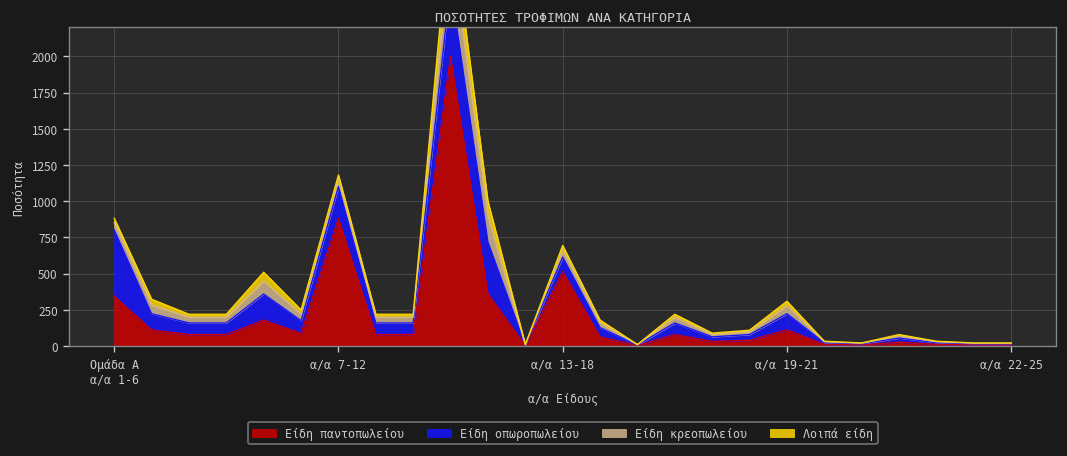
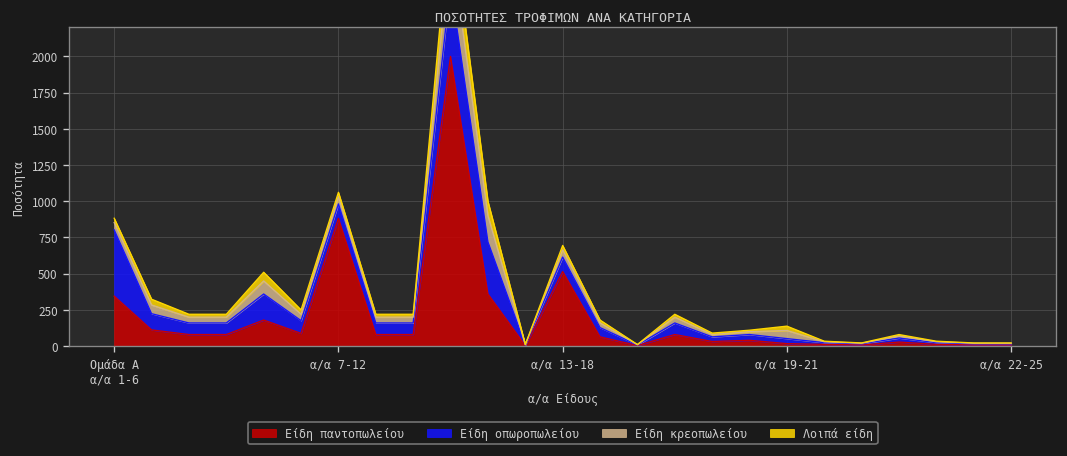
  {
    "Είδη παντοπωλείου": {
      "Ομάδα Α α/α 1-6": 350,
      "α/α 7-12": 880,
      "α/α 13-18": 520,
-     "α/α 19-21": 110
+     "α/α 19-21": 20
    },
    "Είδη οπωροπωλείου": {
      "Ομάδα Α α/α 1-6": 460,
-     "α/α 7-12": 220,
+     "α/α 7-12": 100,
      "α/α 13-18": 100,
-     "α/α 19-21": 110
+     "α/α 19-21": 40
    },
    "Είδη κρεοπωλείου": {
      "Ομάδα Α α/α 1-6": 50,
      "α/α 7-12": 50,
      "α/α 13-18": 50,
      "α/α 19-21": 60
    },
    "Λοιπά είδη": {
      "Ομάδα Α α/α 1-6": 30,
      "α/α 7-12": 30,
      "α/α 13-18": 30,
      "α/α 19-21": 30
    }
  }
